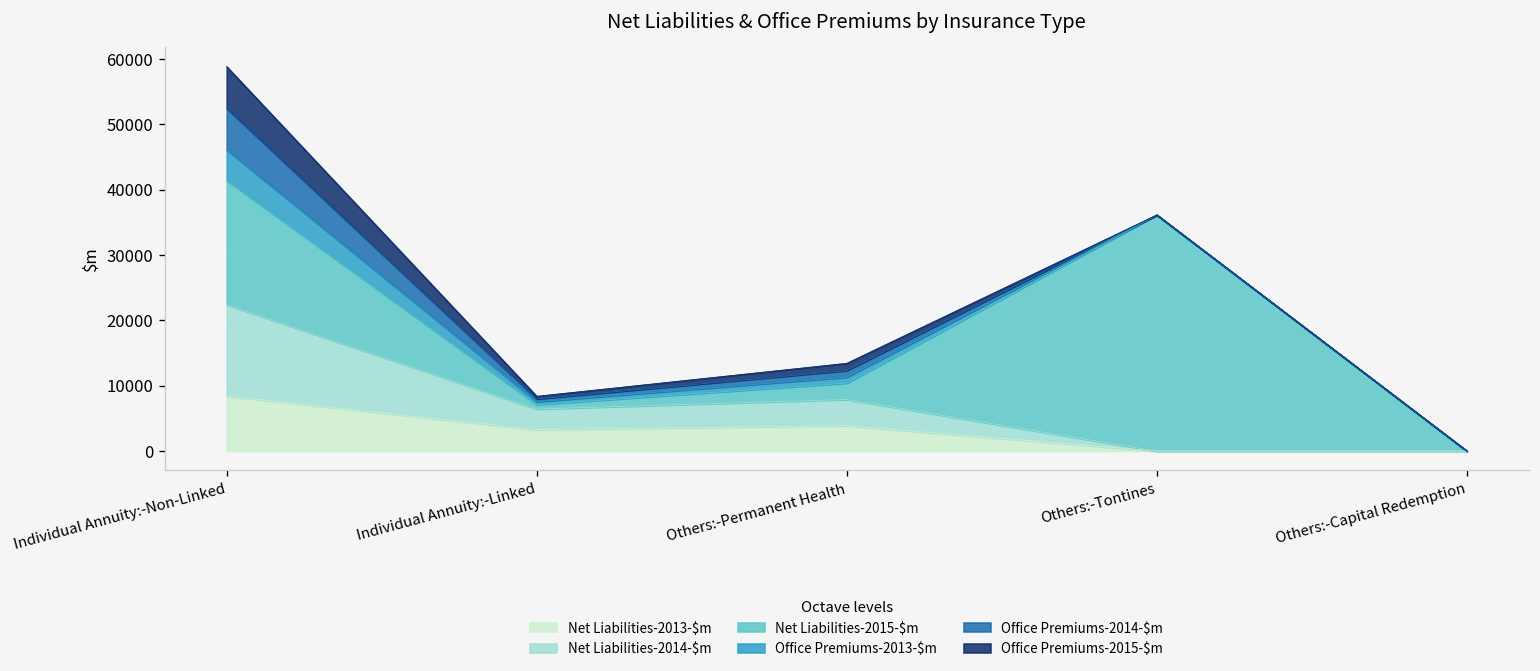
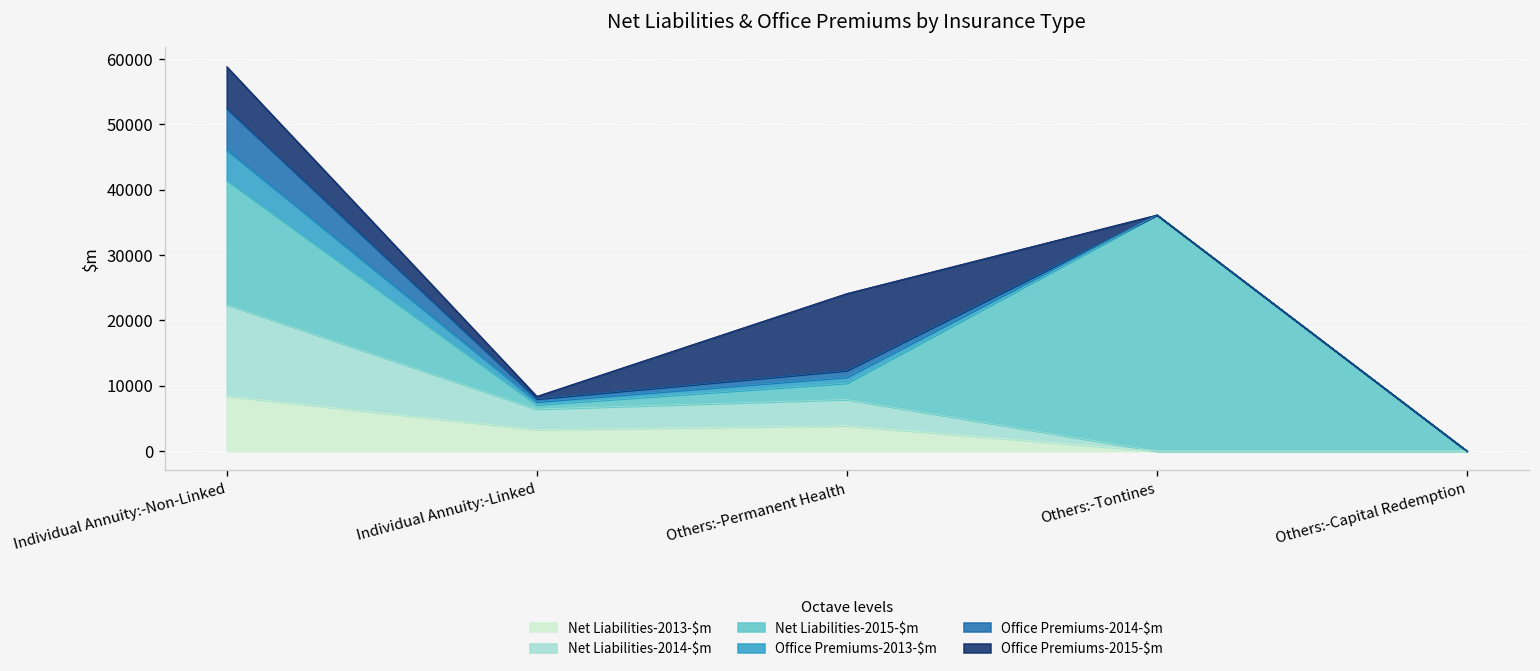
  {
    "Net Liabilities-2015-$m": {
      "Individual Annuity:-Non-Linked": 19000,
      "Others:-Permanent Health": 3000
    },
    "Office Premiums-2015-$m": {
      "Individual Annuity:-Non-Linked": 6000,
-     "Others:-Permanent Health": 1000
+     "Others:-Permanent Health": 12000
    }
  }
